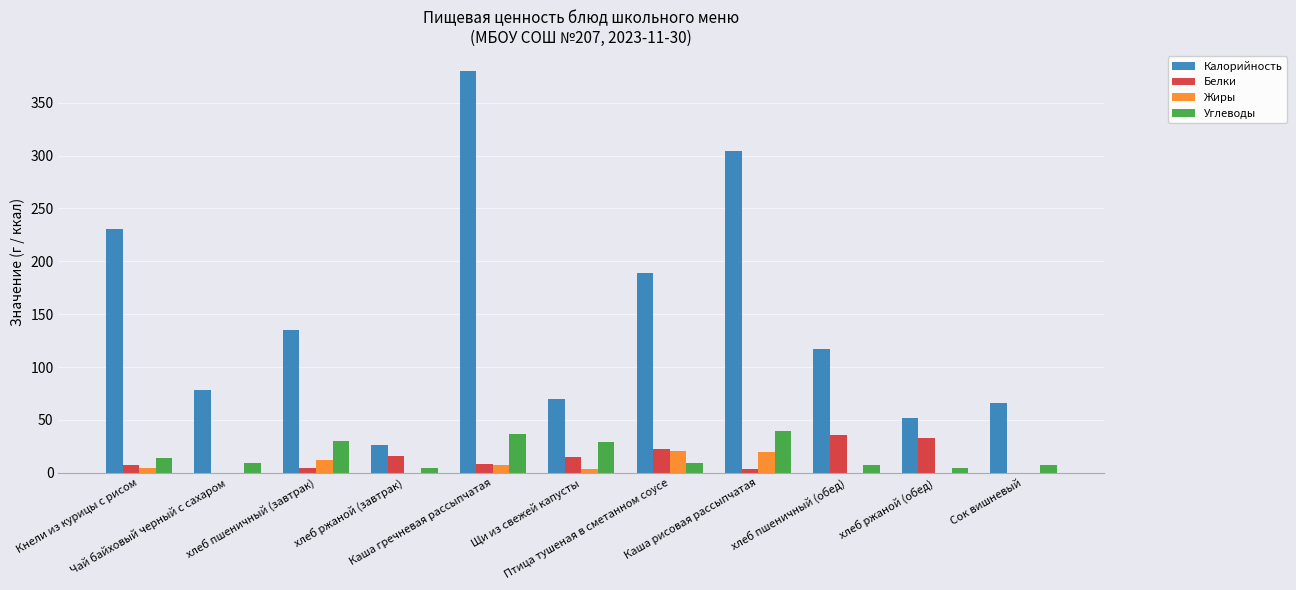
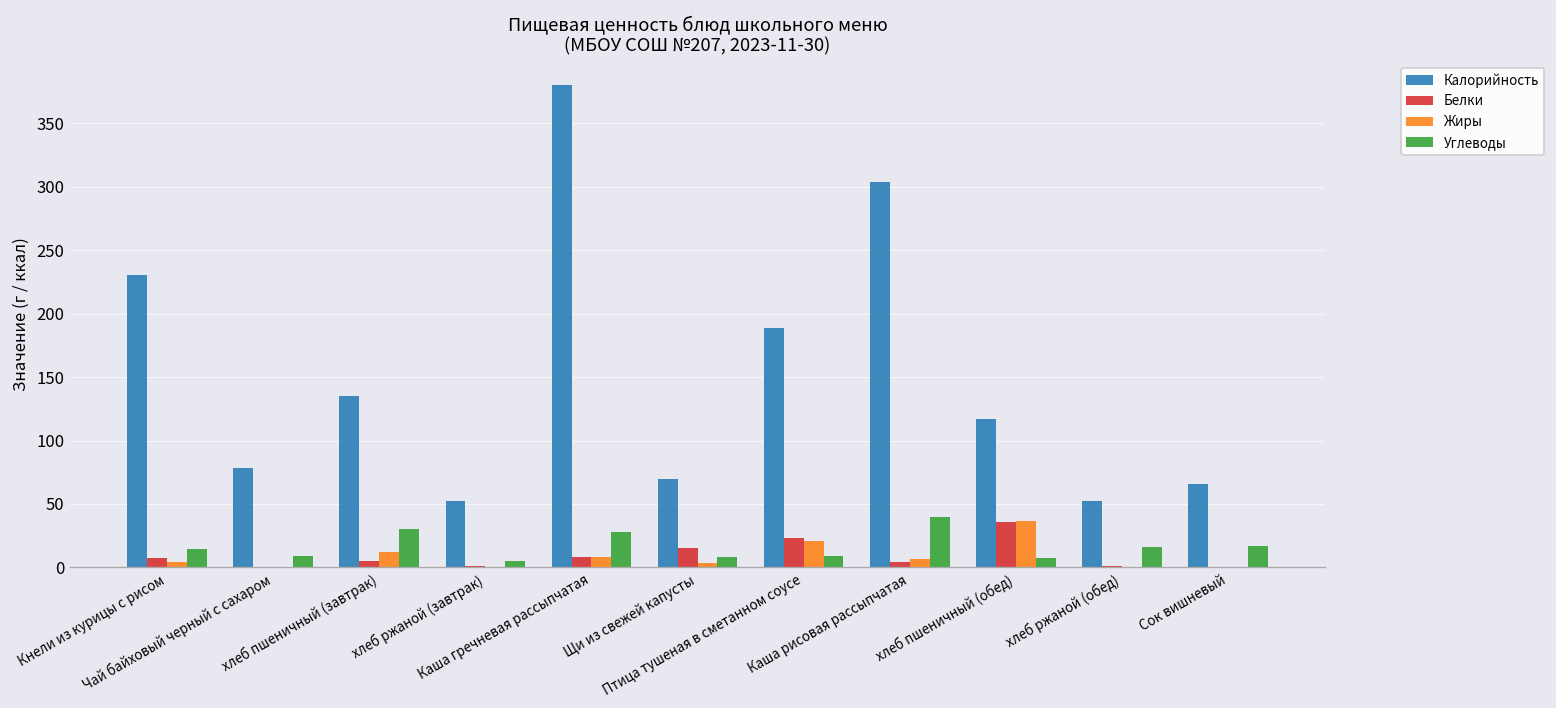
  {
    "Калорийность": {
      "Кнели из курицы с рисом": 230,
      "Чай байховый черный с сахаром": 78,
      "хлеб пшеничный (завтрак)": 135,
-     "хлеб ржаной (завтрак)": 26,
+     "хлеб ржаной (завтрак)": 52,
      "Каша гречневая рассыпчатая": 380,
      "Щи из свежей капусты": 70,
      "Птица тушеная в сметанном соусе": 189,
      "Каша рисовая рассыпчатая": 304,
      "хлеб пшеничный (обед)": 117,
      "хлеб ржаной (обед)": 52,
      "Сок вишневый": 66
    },
    "Белки": {
      "Кнели из курицы с рисом": 7,
      "Чай байховый черный с сахаром": 0,
      "хлеб пшеничный (завтрак)": 5,
-     "хлеб ржаной (завтрак)": 16,
+     "хлеб ржаной (завтрак)": 1,
      "Каша гречневая рассыпчатая": 9,
      "Щи из свежей капусты": 15,
      "Птица тушеная в сметанном соусе": 23,
      "Каша рисовая рассыпчатая": 4,
      "хлеб пшеничный (обед)": 36,
-     "хлеб ржаной (обед)": 33
+     "хлеб ржаной (обед)": 1
    },
    "Жиры": {
      "Кнели из курицы с рисом": 4,
      "Чай байховый черный с сахаром": 0,
      "хлеб пшеничный (завтрак)": 12,
      "Каша гречневая рассыпчатая": 8,
      "Щи из свежей капусты": 3,
      "Птица тушеная в сметанном соусе": 21,
-     "Каша рисовая рассыпчатая": 20,
-     "хлеб пшеничный (обед)": 0
+     "Каша рисовая рассыпчатая": 7,
+     "хлеб пшеничный (обед)": 36
    },
    "Углеводы": {
      "Кнели из курицы с рисом": 15,
      "Чай байховый черный с сахаром": 9,
      "хлеб пшеничный (завтрак)": 31,
      "хлеб ржаной (завтрак)": 5,
-     "Каша гречневая рассыпчатая": 37,
-     "Щи из свежей капусты": 30,
+     "Каша гречневая рассыпчатая": 28,
+     "Щи из свежей капусты": 8,
      "Птица тушеная в сметанном соусе": 9,
      "Каша рисовая рассыпчатая": 40,
      "хлеб пшеничный (обед)": 7,
-     "хлеб ржаной (обед)": 5,
-     "Сок вишневый": 8
+     "хлеб ржаной (обед)": 16,
+     "Сок вишневый": 17
    }
  }
